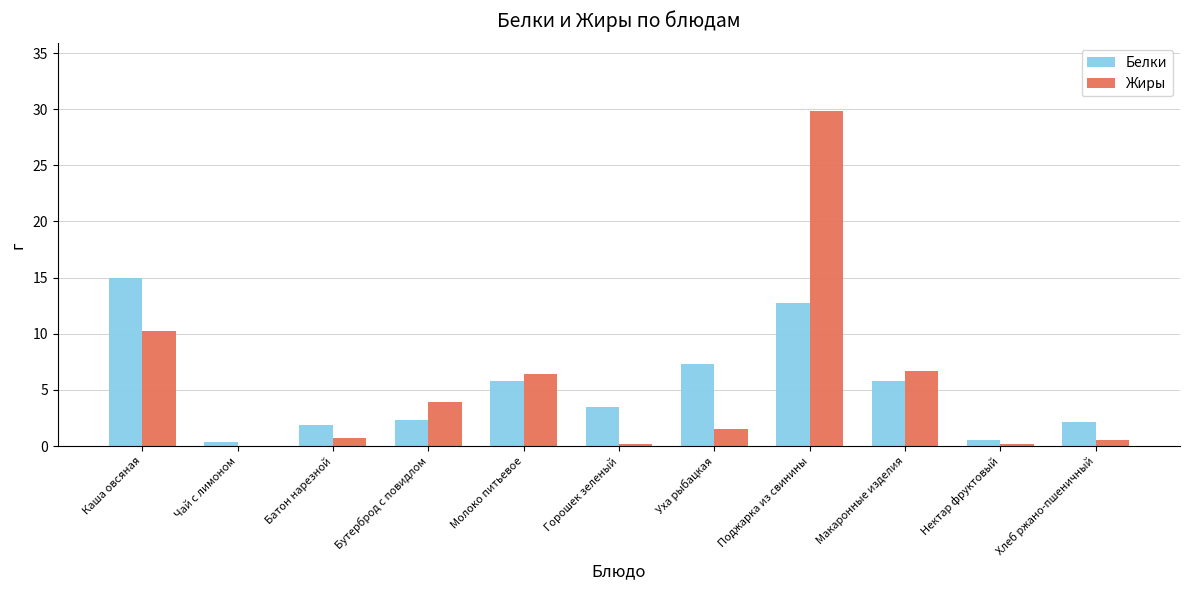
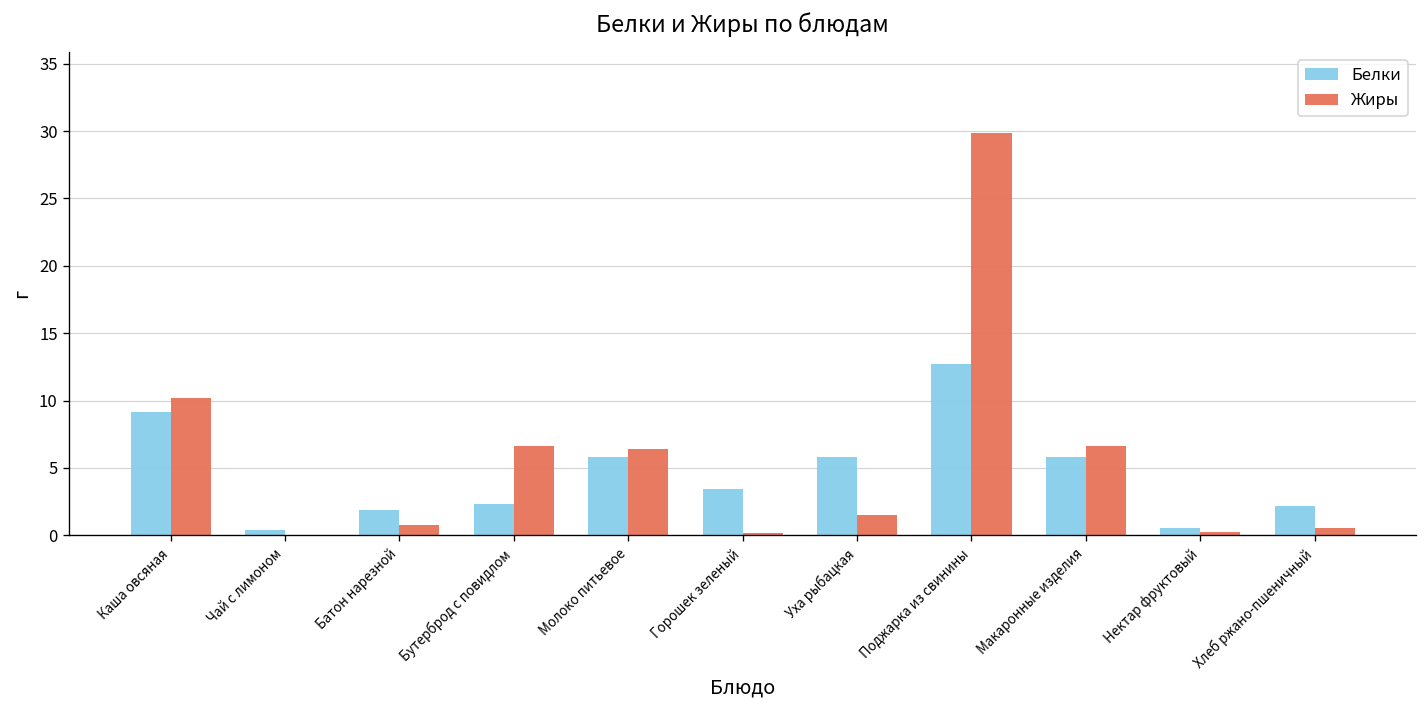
  {
    "Белки": {
-     "Каша овсяная": 15.0,
+     "Каша овсяная": 9.2,
      "Чай с лимоном": 0.4,
      "Батон нарезной": 1.9,
      "Бутерброд с повидлом": 2.3,
      "Молоко питьевое": 5.8,
      "Горошек зеленый": 3.5,
-     "Уха рыбацкая": 7.3,
+     "Уха рыбацкая": 5.8,
      "Поджарка из свинины": 12.7,
      "Макаронные изделия": 5.8,
      "Нектар фруктовый": 0.5,
      "Хлеб ржано-пшеничный": 2.2
    },
    "Жиры": {
      "Каша овсяная": 10.2,
      "Чай с лимоном": 0.0,
      "Батон нарезной": 0.7,
-     "Бутерброд с повидлом": 3.9,
+     "Бутерброд с повидлом": 6.6,
      "Молоко питьевое": 6.4,
      "Уха рыбацкая": 1.5,
      "Поджарка из свинины": 29.9,
      "Макаронные изделия": 6.6,
      "Хлеб ржано-пшеничный": 0.6
    }
  }
